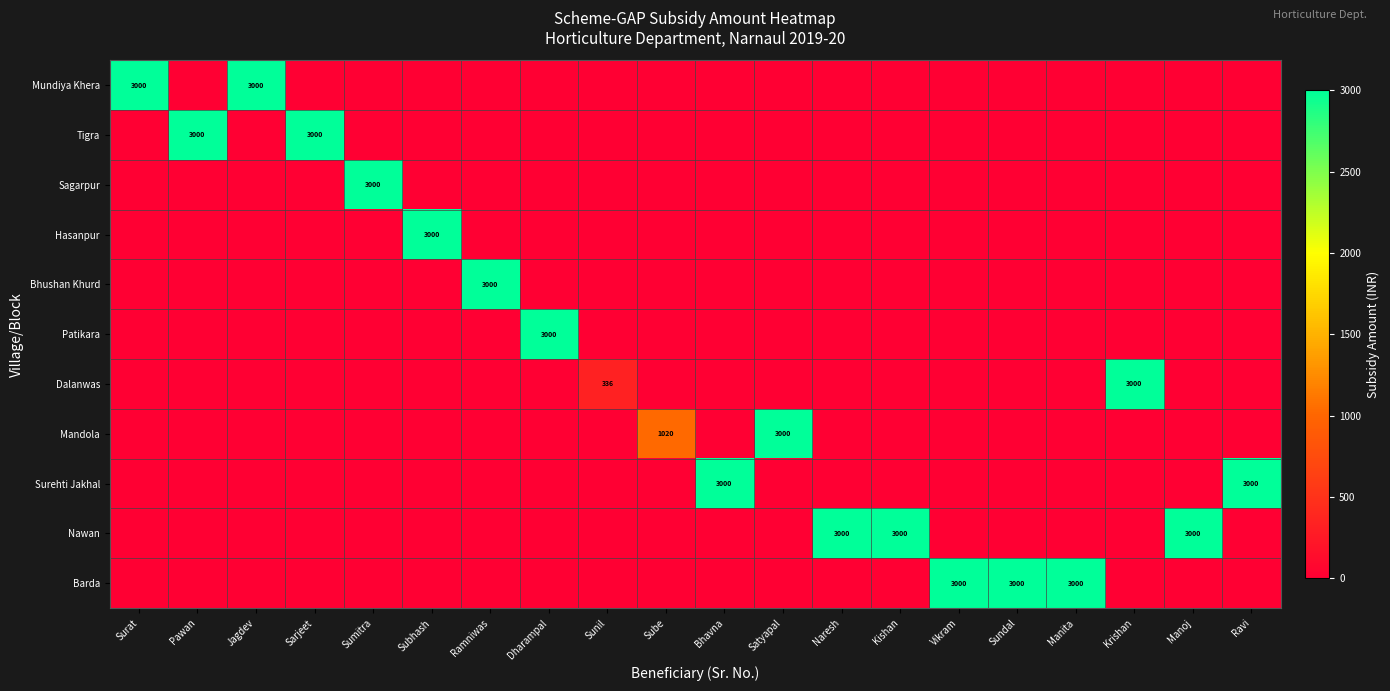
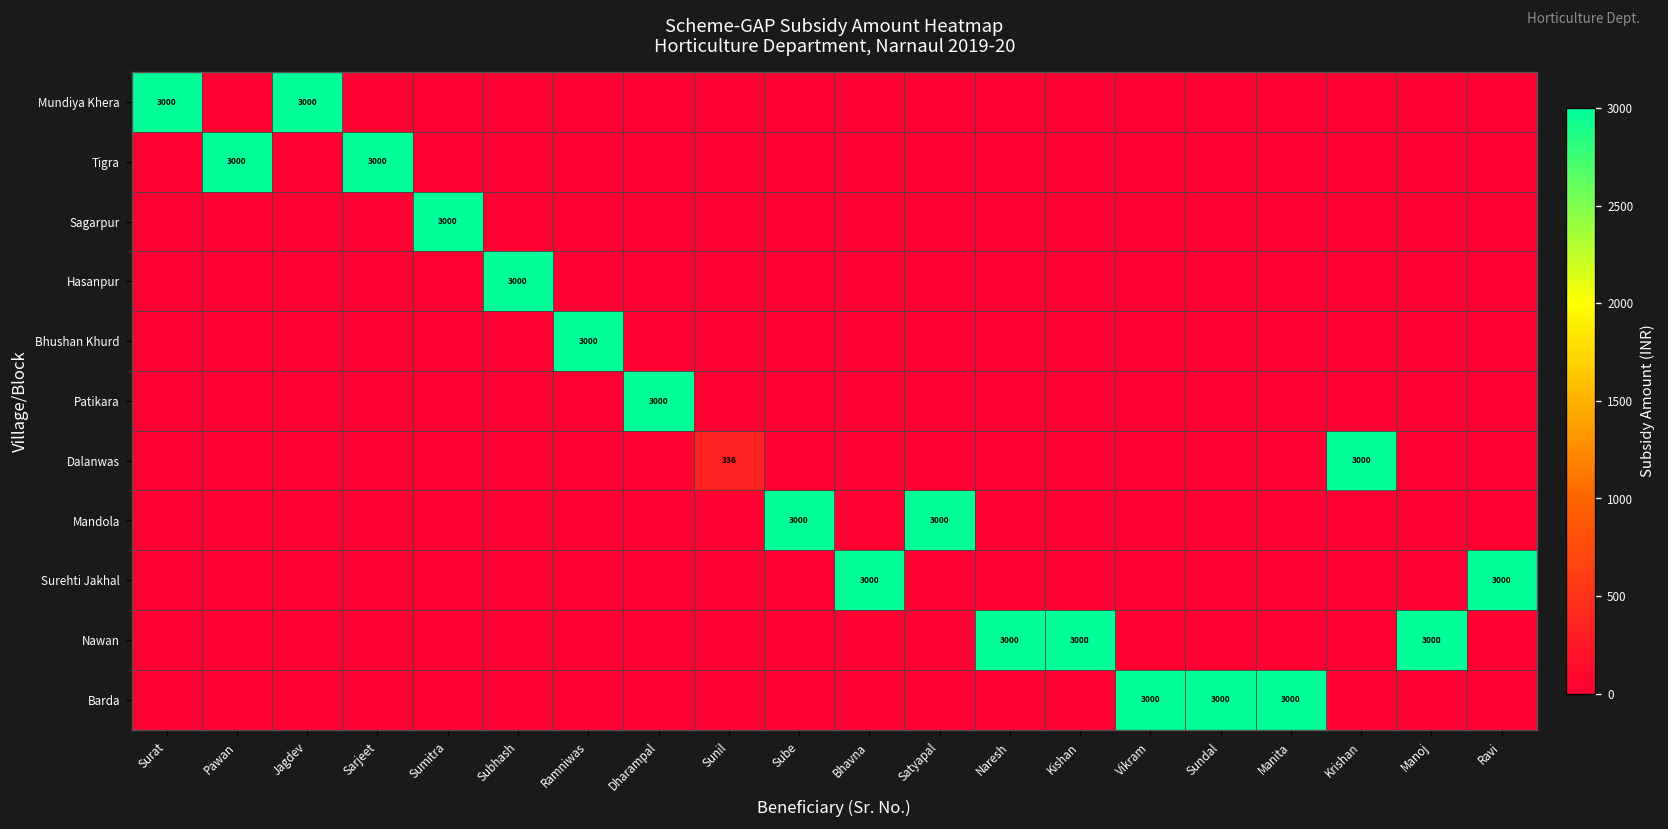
  {
    "Mundiya Khera": {
      "Surat": 3000,
      "Jagdev": 3000
    },
    "Tigra": {
      "Pawan": 3000,
      "Sarjeet": 3000
    },
    "Sagarpur": {
      "Sumitra": 3000
    },
    "Hasanpur": {
      "Subhash": 3000
    },
    "Bhushan Khurd": {
      "Ramniwas": 3000
    },
    "Patikara": {
      "Dharampal": 3000
    },
    "Dalanwas": {
      "Sunil": 336,
      "Krishan": 3000
    },
    "Mandola": {
-     "Sube": 1020,
+     "Sube": 3000,
      "Satyapal": 3000
    },
    "Surehti Jakhal": {
      "Bhavna": 3000,
      "Ravi": 3000
    },
    "Nawan": {
      "Naresh": 3000,
      "Kishan": 3000,
      "Manoj": 3000
    },
    "Barda": {
      "Vikram": 3000,
      "Sundal": 3000,
      "Manita": 3000
    }
  }
